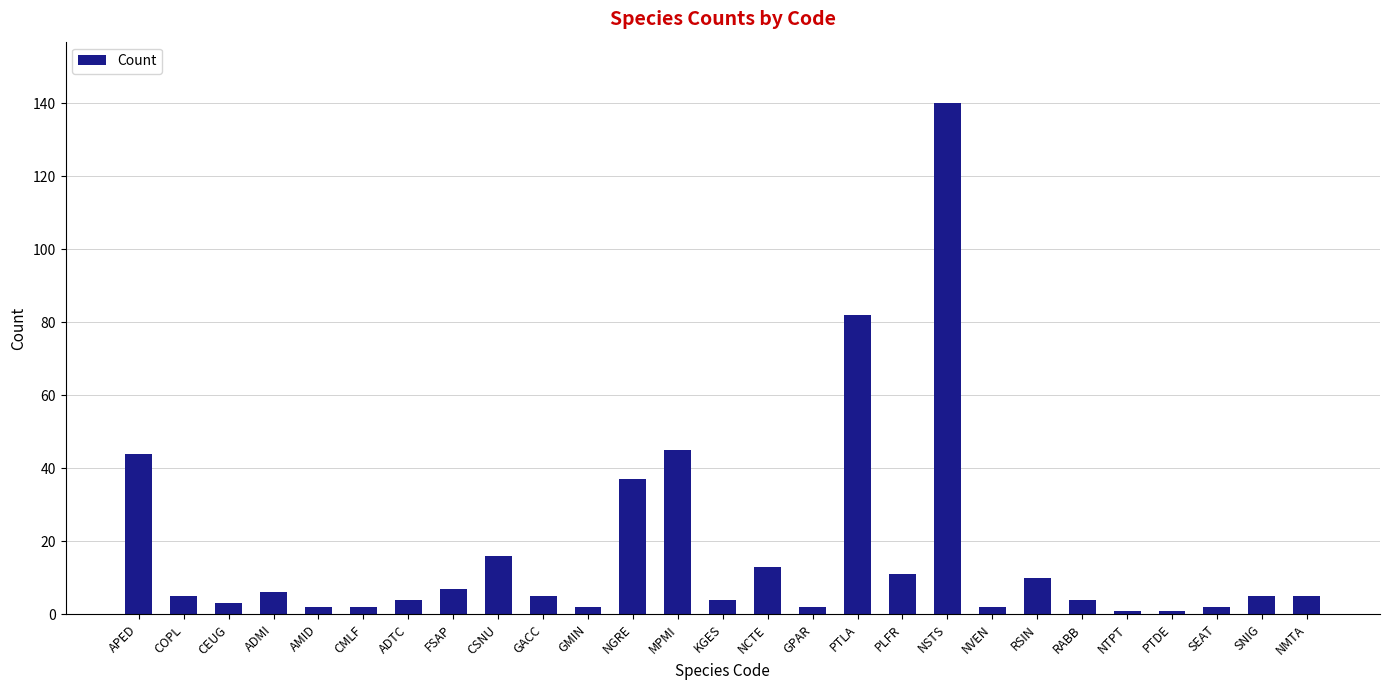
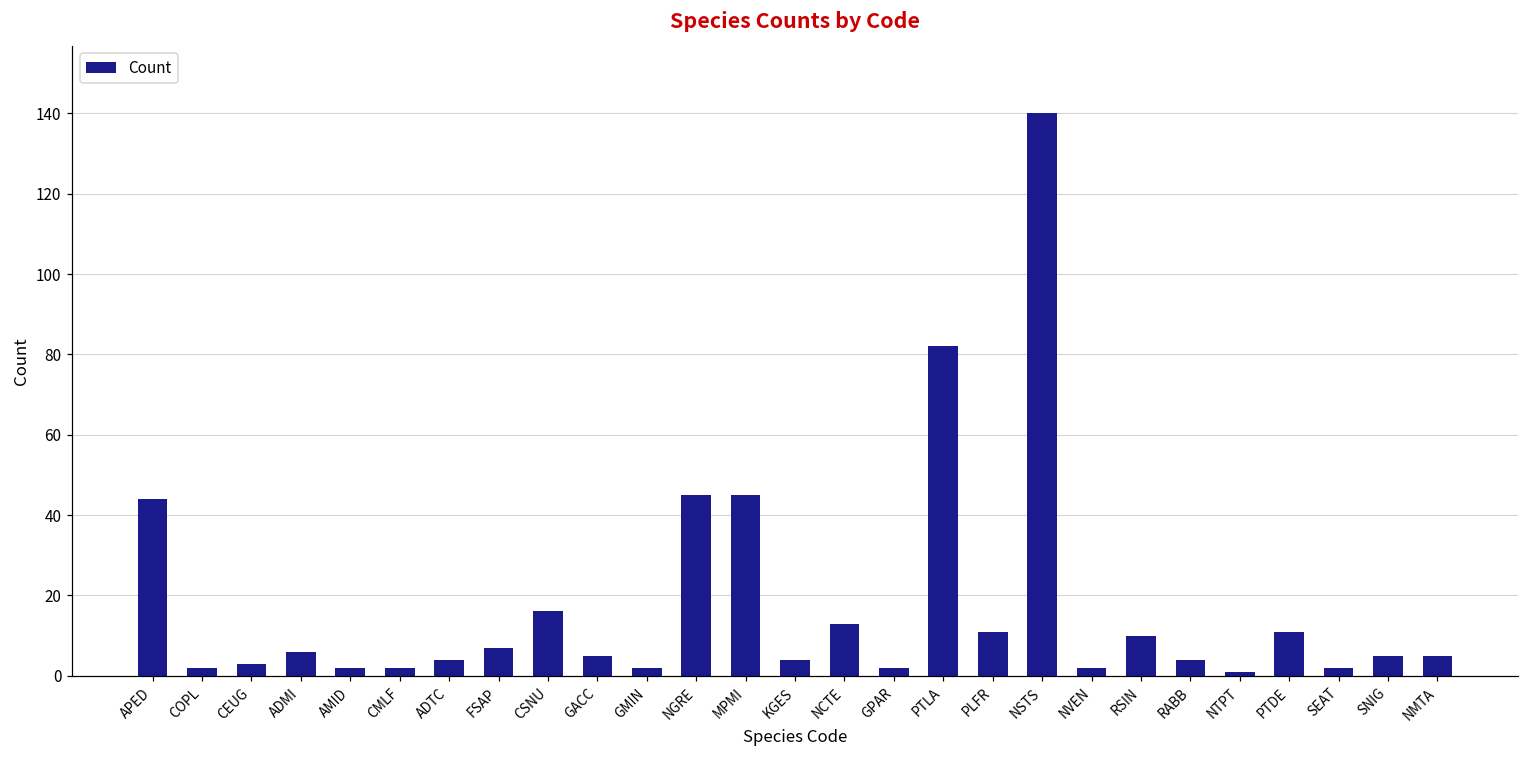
  {
    "APED": 44,
-   "COPL": 5,
+   "COPL": 2,
    "CEUG": 3,
    "ADMI": 6,
    "AMID": 2,
    "CMLF": 2,
    "ADTC": 4,
    "FSAP": 7,
    "CSNU": 16,
    "GACC": 5,
    "GMIN": 2,
-   "NGRE": 37,
+   "NGRE": 45,
    "MPMI": 45,
    "KGES": 4,
    "NCTE": 13,
    "GPAR": 2,
    "PTLA": 82,
    "PLFR": 11,
    "NSTS": 140,
    "NVEN": 2,
    "RSIN": 10,
    "RABB": 4,
    "NTPT": 1,
-   "PTDE": 1,
+   "PTDE": 11,
    "SEAT": 2,
    "SNIG": 5,
    "NMTA": 5
  }
